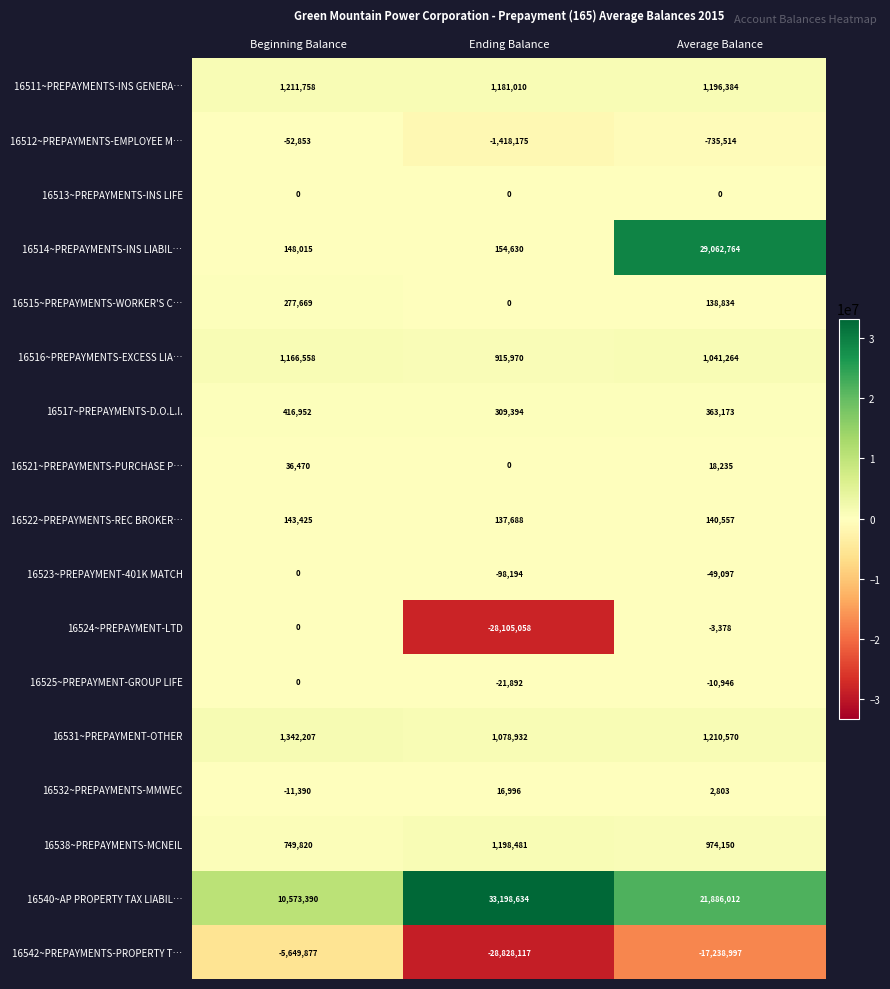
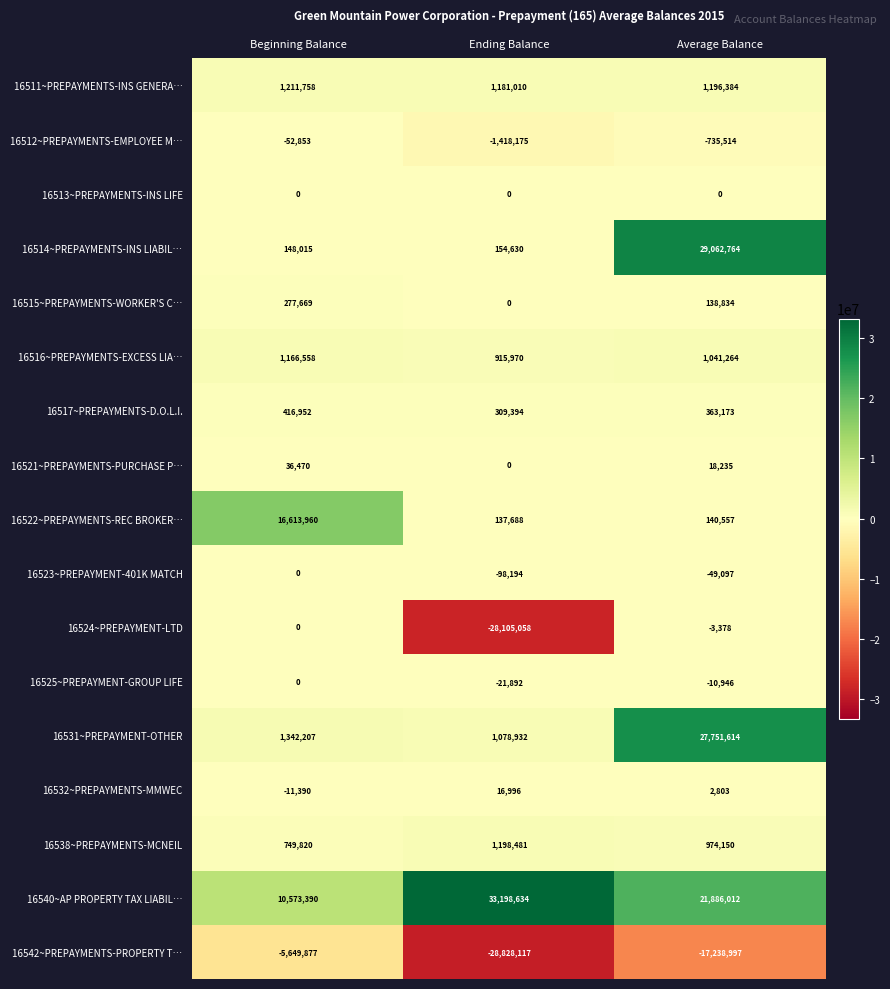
  {
    "16511~PREPAYMENTS-INS GENERA…": {
      "Beginning Balance": "1,211,758",
      "Ending Balance": "1,181,010",
      "Average Balance": "1,196,384"
    },
    "16512~PREPAYMENTS-EMPLOYEE M…": {
      "Beginning Balance": "-52,853",
      "Ending Balance": "-1,418,175",
      "Average Balance": "-735,514"
    },
    "16513~PREPAYMENTS-INS LIFE": {
      "Beginning Balance": "0",
      "Ending Balance": "0",
      "Average Balance": "0"
    },
    "16514~PREPAYMENTS-INS LIABIL…": {
      "Beginning Balance": "148,015",
      "Ending Balance": "154,630",
      "Average Balance": "29,062,764"
    },
    "16515~PREPAYMENTS-WORKER'S C…": {
      "Beginning Balance": "277,669",
      "Ending Balance": "0",
      "Average Balance": "138,834"
    },
    "16516~PREPAYMENTS-EXCESS LIA…": {
      "Beginning Balance": "1,166,558",
      "Ending Balance": "915,970",
      "Average Balance": "1,041,264"
    },
    "16517~PREPAYMENTS-D.O.L.I.": {
      "Beginning Balance": "416,952",
      "Ending Balance": "309,394",
      "Average Balance": "363,173"
    },
    "16521~PREPAYMENTS-PURCHASE P…": {
      "Beginning Balance": "36,470",
      "Ending Balance": "0",
      "Average Balance": "18,235"
    },
    "16522~PREPAYMENTS-REC BROKER…": {
-     "Beginning Balance": "143,425",
+     "Beginning Balance": "16,613,960",
      "Ending Balance": "137,688",
      "Average Balance": "140,557"
    },
    "16523~PREPAYMENT-401K MATCH": {
      "Beginning Balance": "0",
      "Ending Balance": "-98,194",
      "Average Balance": "-49,097"
    },
    "16524~PREPAYMENT-LTD": {
      "Beginning Balance": "0",
      "Ending Balance": "-28,105,058",
      "Average Balance": "-3,378"
    },
    "16525~PREPAYMENT-GROUP LIFE": {
      "Beginning Balance": "0",
      "Ending Balance": "-21,892",
      "Average Balance": "-10,946"
    },
    "16531~PREPAYMENT-OTHER": {
      "Beginning Balance": "1,342,207",
      "Ending Balance": "1,078,932",
-     "Average Balance": "1,210,570"
+     "Average Balance": "27,751,614"
    },
    "16532~PREPAYMENTS-MMWEC": {
      "Beginning Balance": "-11,390",
      "Ending Balance": "16,996",
      "Average Balance": "2,803"
    },
    "16538~PREPAYMENTS-MCNEIL": {
      "Beginning Balance": "749,820",
      "Ending Balance": "1,198,481",
      "Average Balance": "974,150"
    },
    "16540~AP PROPERTY TAX LIABIL…": {
      "Beginning Balance": "10,573,390",
      "Ending Balance": "33,198,634",
      "Average Balance": "21,886,012"
    },
    "16542~PREPAYMENTS-PROPERTY T…": {
      "Beginning Balance": "-5,649,877",
      "Ending Balance": "-28,828,117",
      "Average Balance": "-17,238,997"
    }
  }
